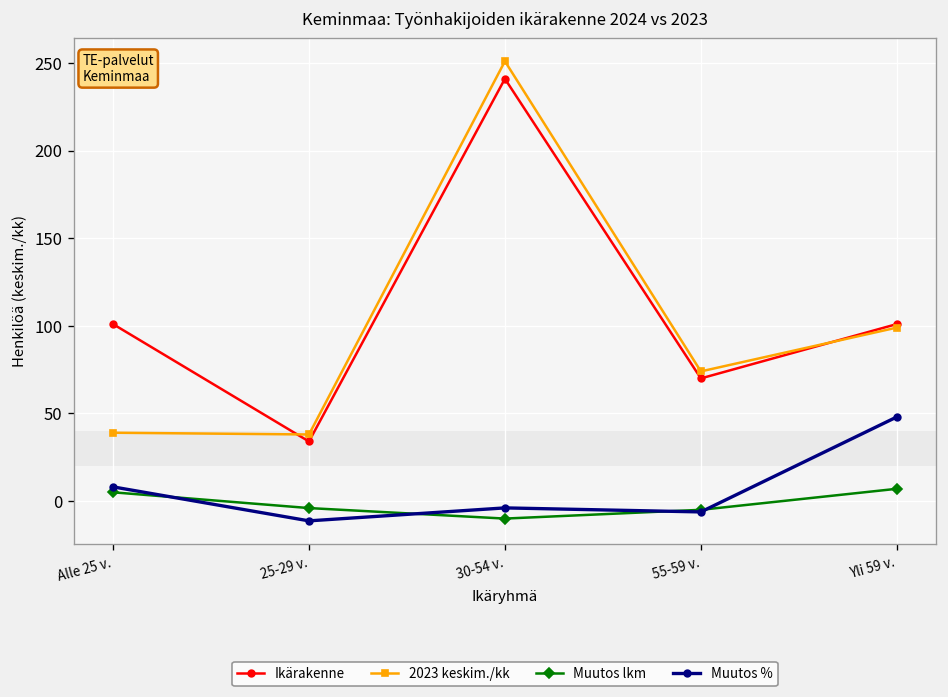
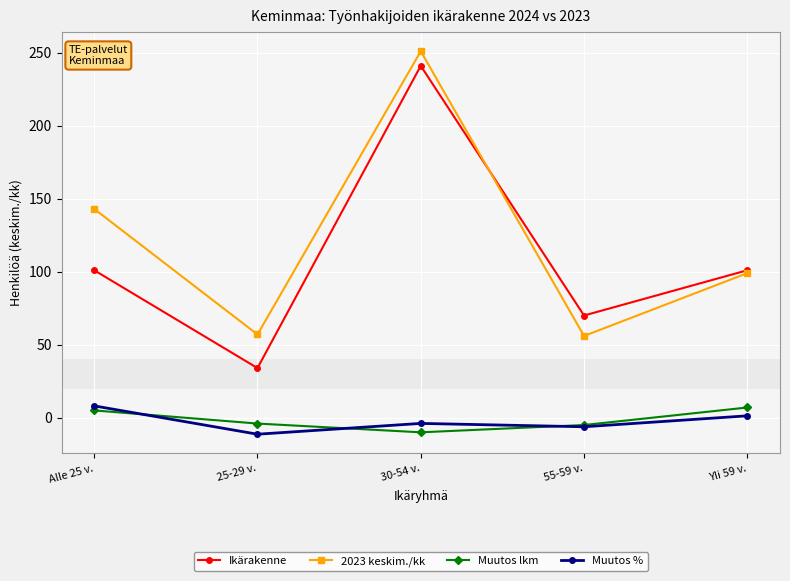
  {
    "Ikärakenne": {
      "Alle 25 v.": 101,
      "25-29 v.": 34,
      "30-54 v.": 241,
      "55-59 v.": 70,
      "Yli 59 v.": 101
    },
    "2023 keskim./kk": {
-     "Alle 25 v.": 39,
-     "25-29 v.": 38,
+     "Alle 25 v.": 143,
+     "25-29 v.": 57,
      "30-54 v.": 251,
-     "55-59 v.": 74,
+     "55-59 v.": 56,
      "Yli 59 v.": 99
    },
    "Muutos lkm": {
      "Alle 25 v.": 5,
      "25-29 v.": -4,
      "30-54 v.": -10,
      "Yli 59 v.": 7
    },
    "Muutos %": {
      "Alle 25 v.": 8,
      "25-29 v.": -11,
      "30-54 v.": -4,
-     "Yli 59 v.": 48
+     "Yli 59 v.": 1
    }
  }
